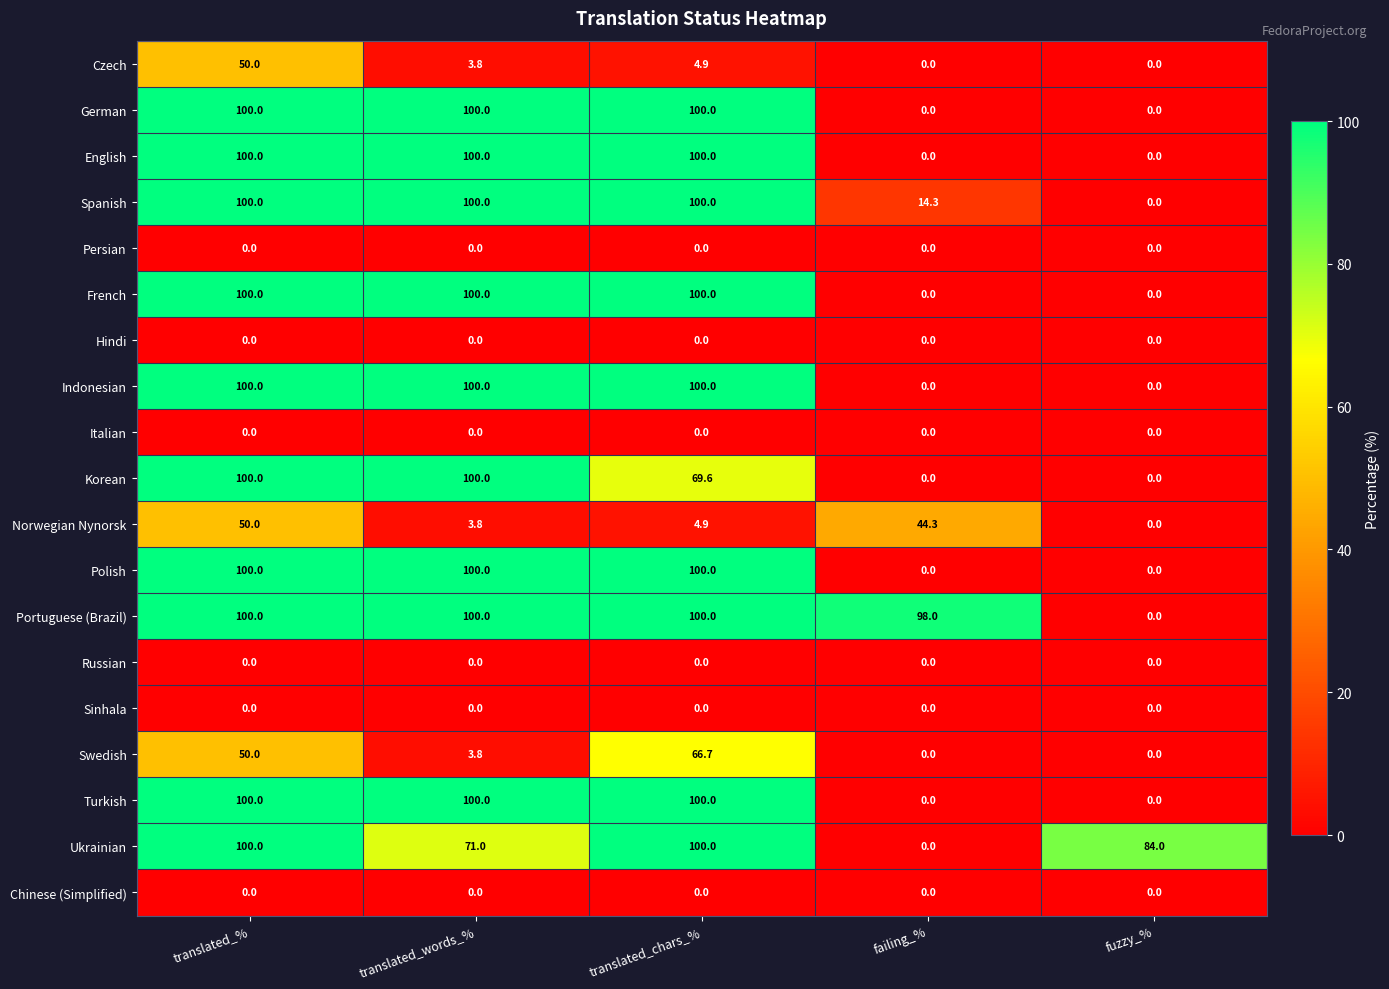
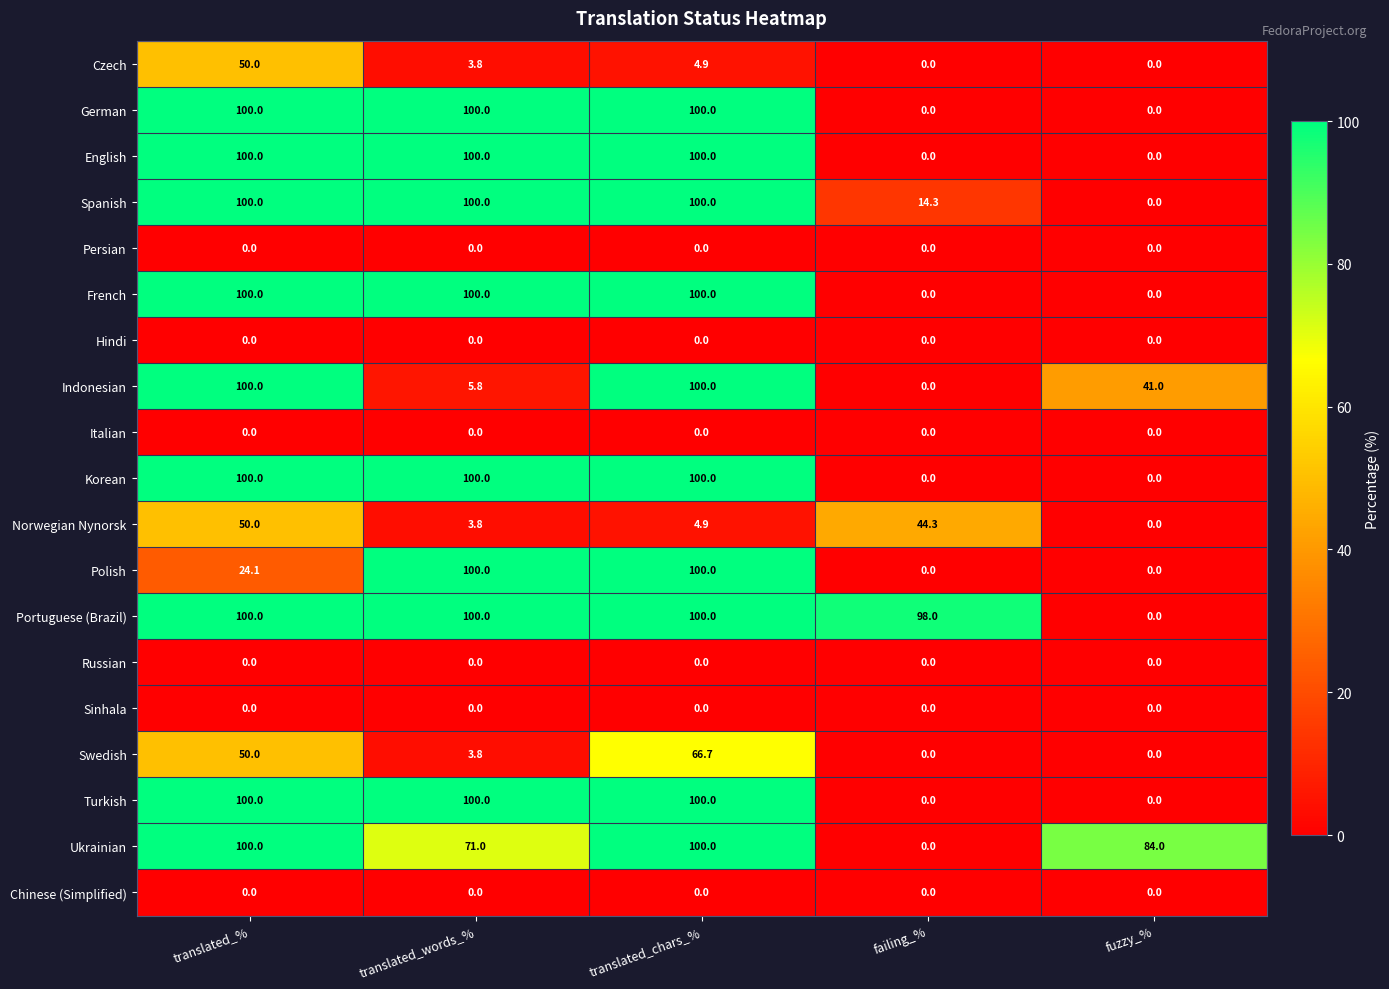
  {
    "Czech": {
      "translated_%": 50.0,
      "translated_words_%": 3.8,
      "translated_chars_%": 4.9,
      "failing_%": 0.0,
      "fuzzy_%": 0.0
    },
    "German": {
      "translated_%": 100.0,
      "translated_words_%": 100.0,
      "translated_chars_%": 100.0,
      "failing_%": 0.0,
      "fuzzy_%": 0.0
    },
    "English": {
      "translated_%": 100.0,
      "translated_words_%": 100.0,
      "translated_chars_%": 100.0,
      "failing_%": 0.0,
      "fuzzy_%": 0.0
    },
    "Spanish": {
      "translated_%": 100.0,
      "translated_words_%": 100.0,
      "translated_chars_%": 100.0,
      "failing_%": 14.3,
      "fuzzy_%": 0.0
    },
    "Persian": {
      "translated_%": 0.0,
      "translated_words_%": 0.0,
      "translated_chars_%": 0.0,
      "failing_%": 0.0,
      "fuzzy_%": 0.0
    },
    "French": {
      "translated_%": 100.0,
      "translated_words_%": 100.0,
      "translated_chars_%": 100.0,
      "failing_%": 0.0,
      "fuzzy_%": 0.0
    },
    "Hindi": {
      "translated_%": 0.0,
      "translated_words_%": 0.0,
      "translated_chars_%": 0.0,
      "failing_%": 0.0,
      "fuzzy_%": 0.0
    },
    "Indonesian": {
      "translated_%": 100.0,
-     "translated_words_%": 100.0,
+     "translated_words_%": 5.8,
      "translated_chars_%": 100.0,
      "failing_%": 0.0,
-     "fuzzy_%": 0.0
+     "fuzzy_%": 41.0
    },
    "Italian": {
      "translated_%": 0.0,
      "translated_words_%": 0.0,
      "translated_chars_%": 0.0,
      "failing_%": 0.0,
      "fuzzy_%": 0.0
    },
    "Korean": {
      "translated_%": 100.0,
      "translated_words_%": 100.0,
-     "translated_chars_%": 69.6,
+     "translated_chars_%": 100.0,
      "failing_%": 0.0,
      "fuzzy_%": 0.0
    },
    "Norwegian Nynorsk": {
      "translated_%": 50.0,
      "translated_words_%": 3.8,
      "translated_chars_%": 4.9,
      "failing_%": 44.3,
      "fuzzy_%": 0.0
    },
    "Polish": {
-     "translated_%": 100.0,
+     "translated_%": 24.1,
      "translated_words_%": 100.0,
      "translated_chars_%": 100.0,
      "failing_%": 0.0,
      "fuzzy_%": 0.0
    },
    "Portuguese (Brazil)": {
      "translated_%": 100.0,
      "translated_words_%": 100.0,
      "translated_chars_%": 100.0,
      "failing_%": 98.0,
      "fuzzy_%": 0.0
    },
    "Russian": {
      "translated_%": 0.0,
      "translated_words_%": 0.0,
      "translated_chars_%": 0.0,
      "failing_%": 0.0,
      "fuzzy_%": 0.0
    },
    "Sinhala": {
      "translated_%": 0.0,
      "translated_words_%": 0.0,
      "translated_chars_%": 0.0,
      "failing_%": 0.0,
      "fuzzy_%": 0.0
    },
    "Swedish": {
      "translated_%": 50.0,
      "translated_words_%": 3.8,
      "translated_chars_%": 66.7,
      "failing_%": 0.0,
      "fuzzy_%": 0.0
    },
    "Turkish": {
      "translated_%": 100.0,
      "translated_words_%": 100.0,
      "translated_chars_%": 100.0,
      "failing_%": 0.0,
      "fuzzy_%": 0.0
    },
    "Ukrainian": {
      "translated_%": 100.0,
      "translated_words_%": 71.0,
      "translated_chars_%": 100.0,
      "failing_%": 0.0,
      "fuzzy_%": 84.0
    },
    "Chinese (Simplified)": {
      "translated_%": 0.0,
      "translated_words_%": 0.0,
      "translated_chars_%": 0.0,
      "failing_%": 0.0,
      "fuzzy_%": 0.0
    }
  }
